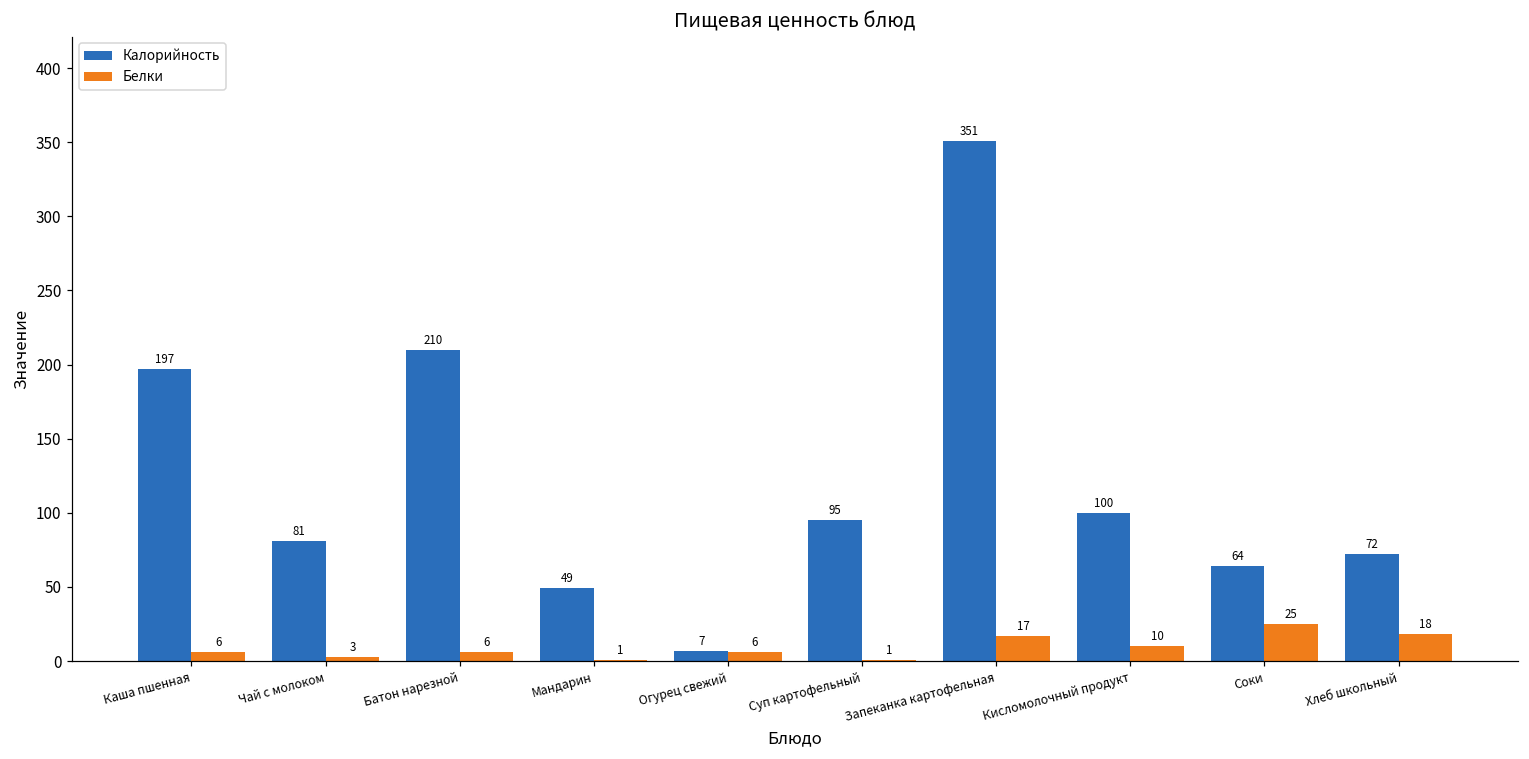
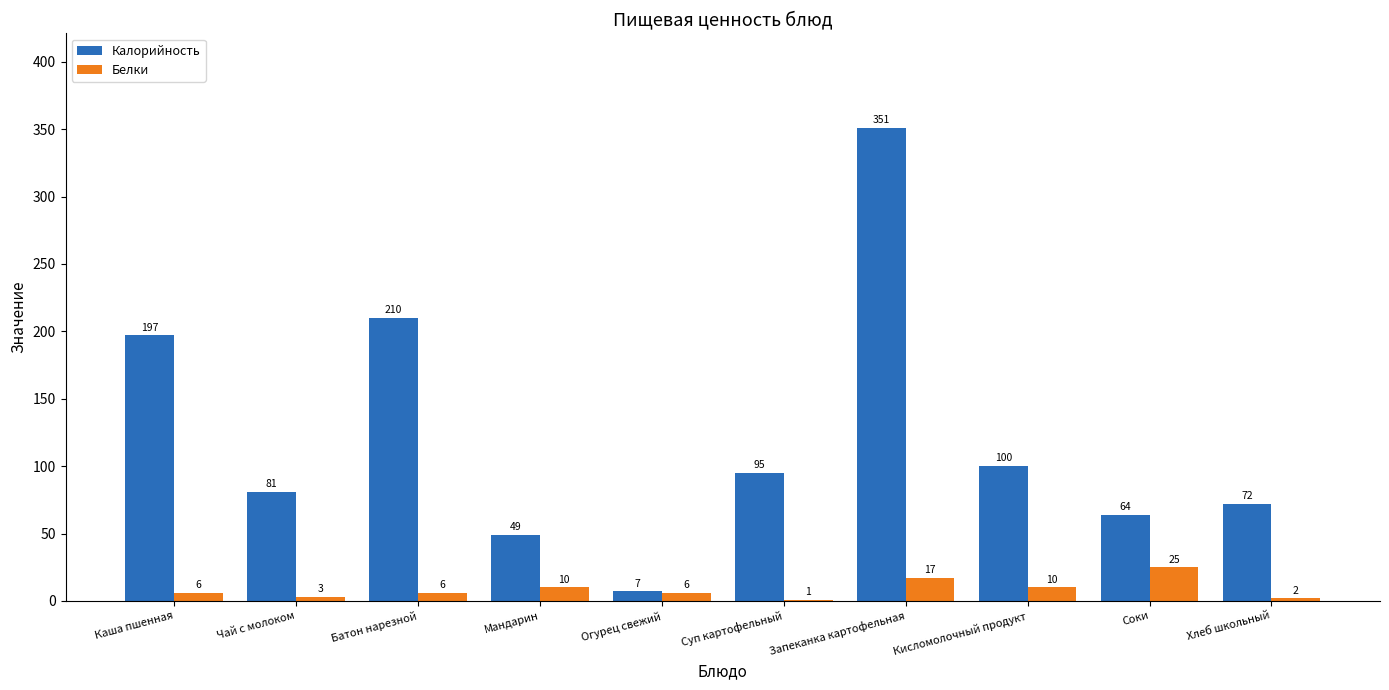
  {
    "Калорийность": {
      "Каша пшенная": 197,
      "Чай с молоком": 81,
      "Батон нарезной": 210,
      "Мандарин": 49,
      "Огурец свежий": 7,
      "Суп картофельный": 95,
      "Запеканка картофельная": 351,
      "Кисломолочный продукт": 100,
      "Соки": 64,
      "Хлеб школьный": 72
    },
    "Белки": {
      "Каша пшенная": 6,
      "Чай с молоком": 3,
      "Батон нарезной": 6,
-     "Мандарин": 1,
+     "Мандарин": 10,
      "Огурец свежий": 6,
      "Суп картофельный": 1,
      "Запеканка картофельная": 17,
      "Кисломолочный продукт": 10,
      "Соки": 25,
-     "Хлеб школьный": 18
+     "Хлеб школьный": 2
    }
  }
